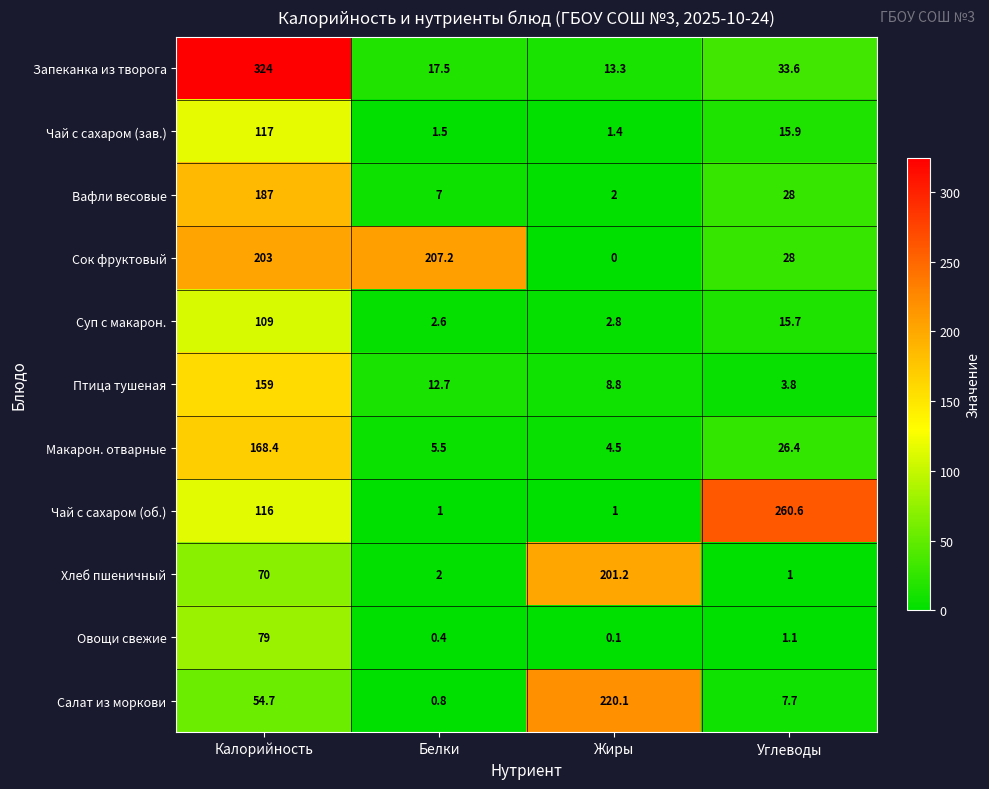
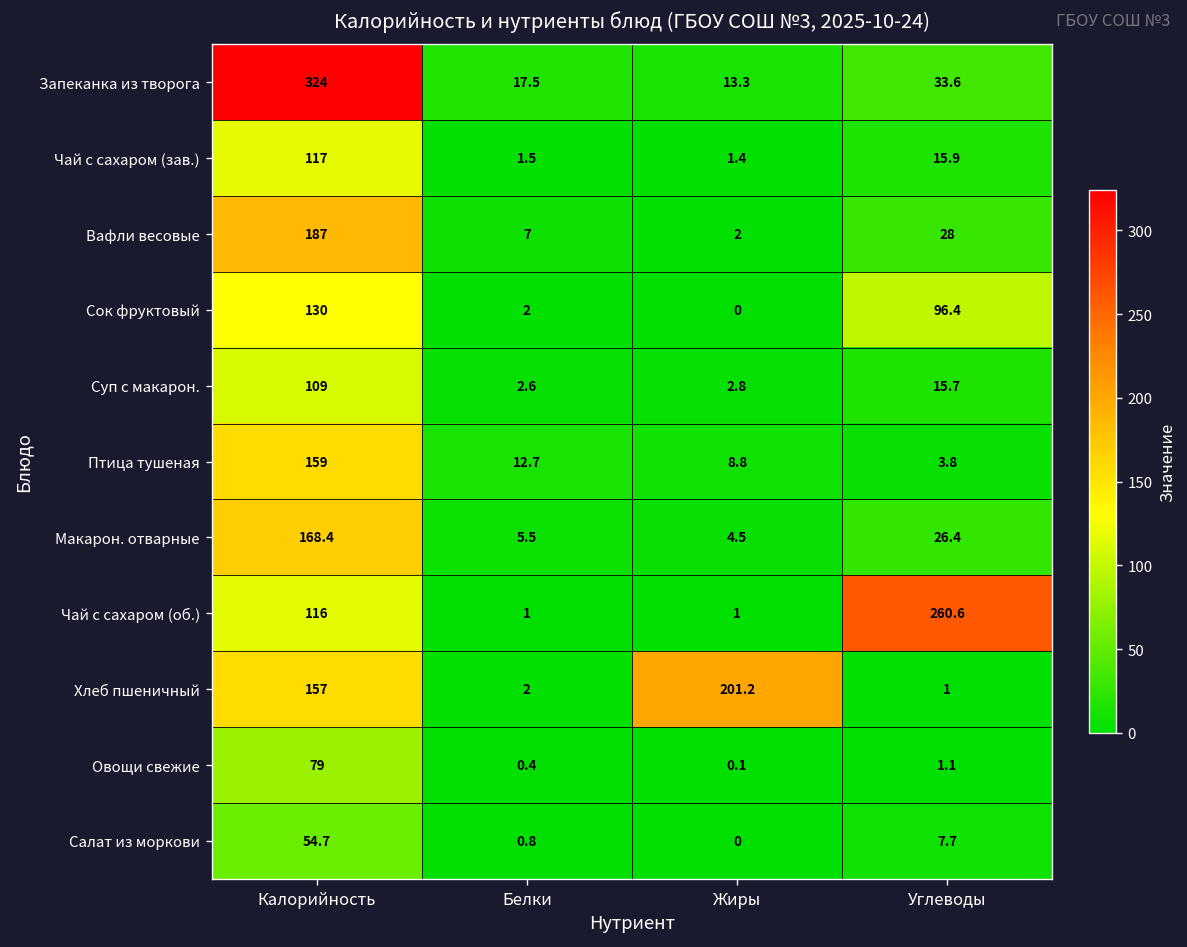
  {
    "Запеканка из творога": {
      "Калорийность": 324,
      "Белки": 17.5,
      "Жиры": 13.3,
      "Углеводы": 33.6
    },
    "Чай с сахаром (зав.)": {
      "Калорийность": 117,
      "Белки": 1.5,
      "Жиры": 1.4,
      "Углеводы": 15.9
    },
    "Вафли весовые": {
      "Калорийность": 187,
      "Белки": 7,
      "Жиры": 2,
      "Углеводы": 28
    },
    "Сок фруктовый": {
-     "Калорийность": 203,
-     "Белки": 207.2,
+     "Калорийность": 130,
+     "Белки": 2,
      "Жиры": 0,
-     "Углеводы": 28
+     "Углеводы": 96.4
    },
    "Суп с макарон.": {
      "Калорийность": 109,
      "Белки": 2.6,
      "Жиры": 2.8,
      "Углеводы": 15.7
    },
    "Птица тушеная": {
      "Калорийность": 159,
      "Белки": 12.7,
      "Жиры": 8.8,
      "Углеводы": 3.8
    },
    "Макарон. отварные": {
      "Калорийность": 168.4,
      "Белки": 5.5,
      "Жиры": 4.5,
      "Углеводы": 26.4
    },
    "Чай с сахаром (об.)": {
      "Калорийность": 116,
      "Белки": 1,
      "Жиры": 1,
      "Углеводы": 260.6
    },
    "Хлеб пшеничный": {
-     "Калорийность": 70,
+     "Калорийность": 157,
      "Белки": 2,
      "Жиры": 201.2,
      "Углеводы": 1
    },
    "Овощи свежие": {
      "Калорийность": 79,
      "Белки": 0.4,
      "Жиры": 0.1,
      "Углеводы": 1.1
    },
    "Салат из моркови": {
      "Калорийность": 54.7,
      "Белки": 0.8,
-     "Жиры": 220.1,
+     "Жиры": 0,
      "Углеводы": 7.7
    }
  }
